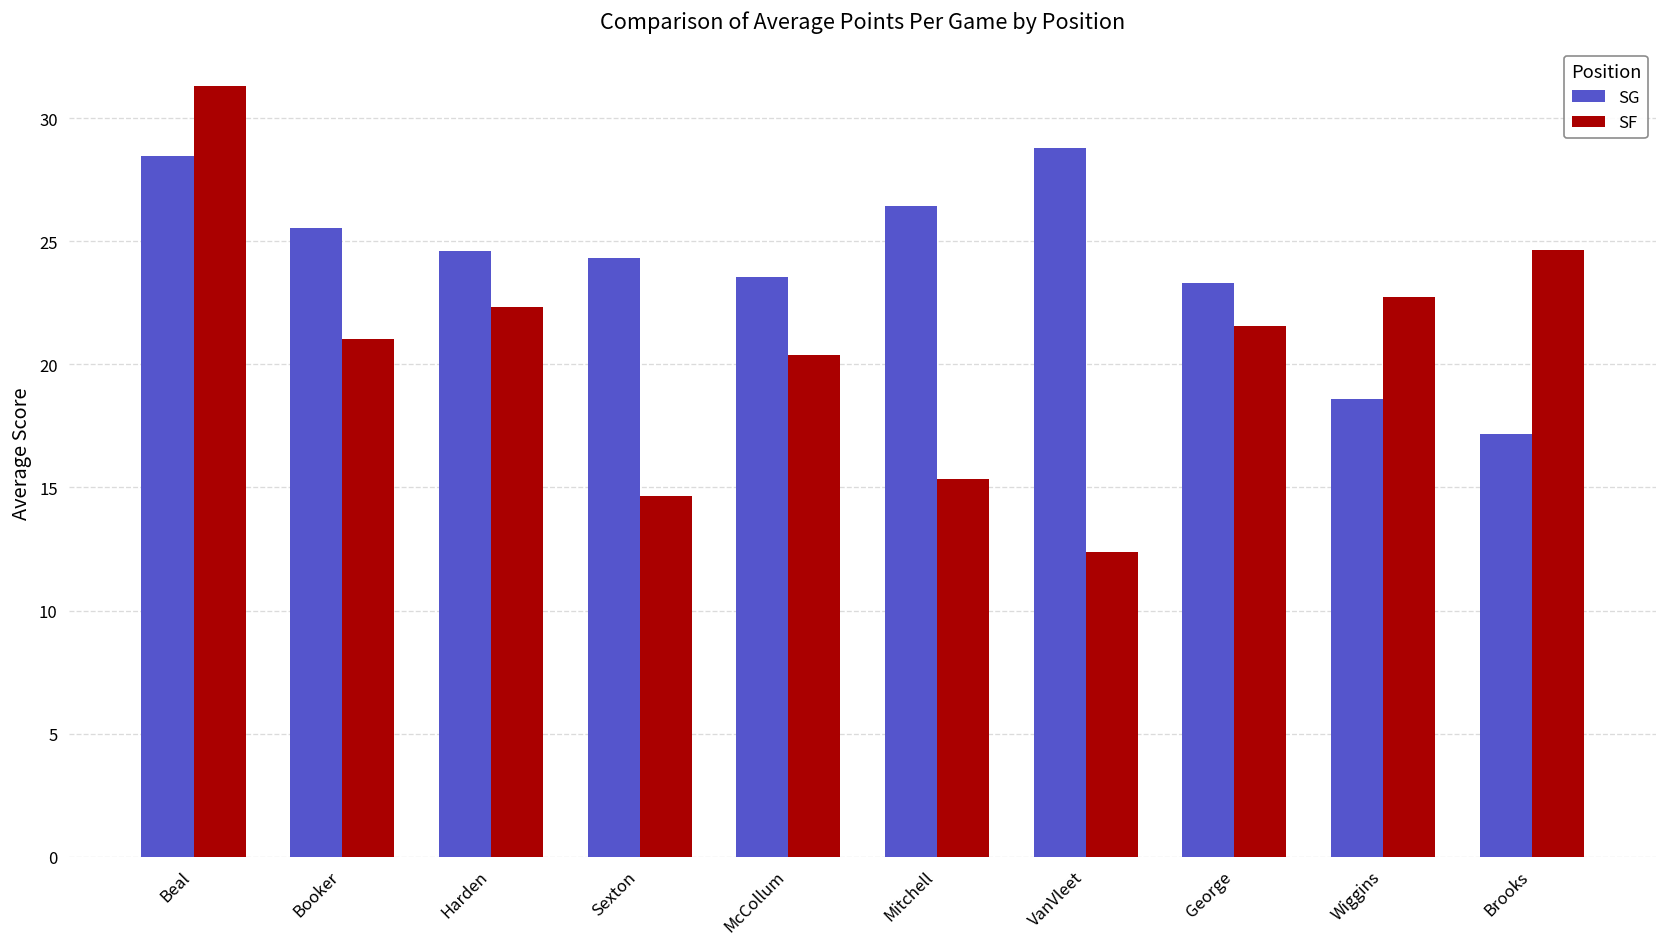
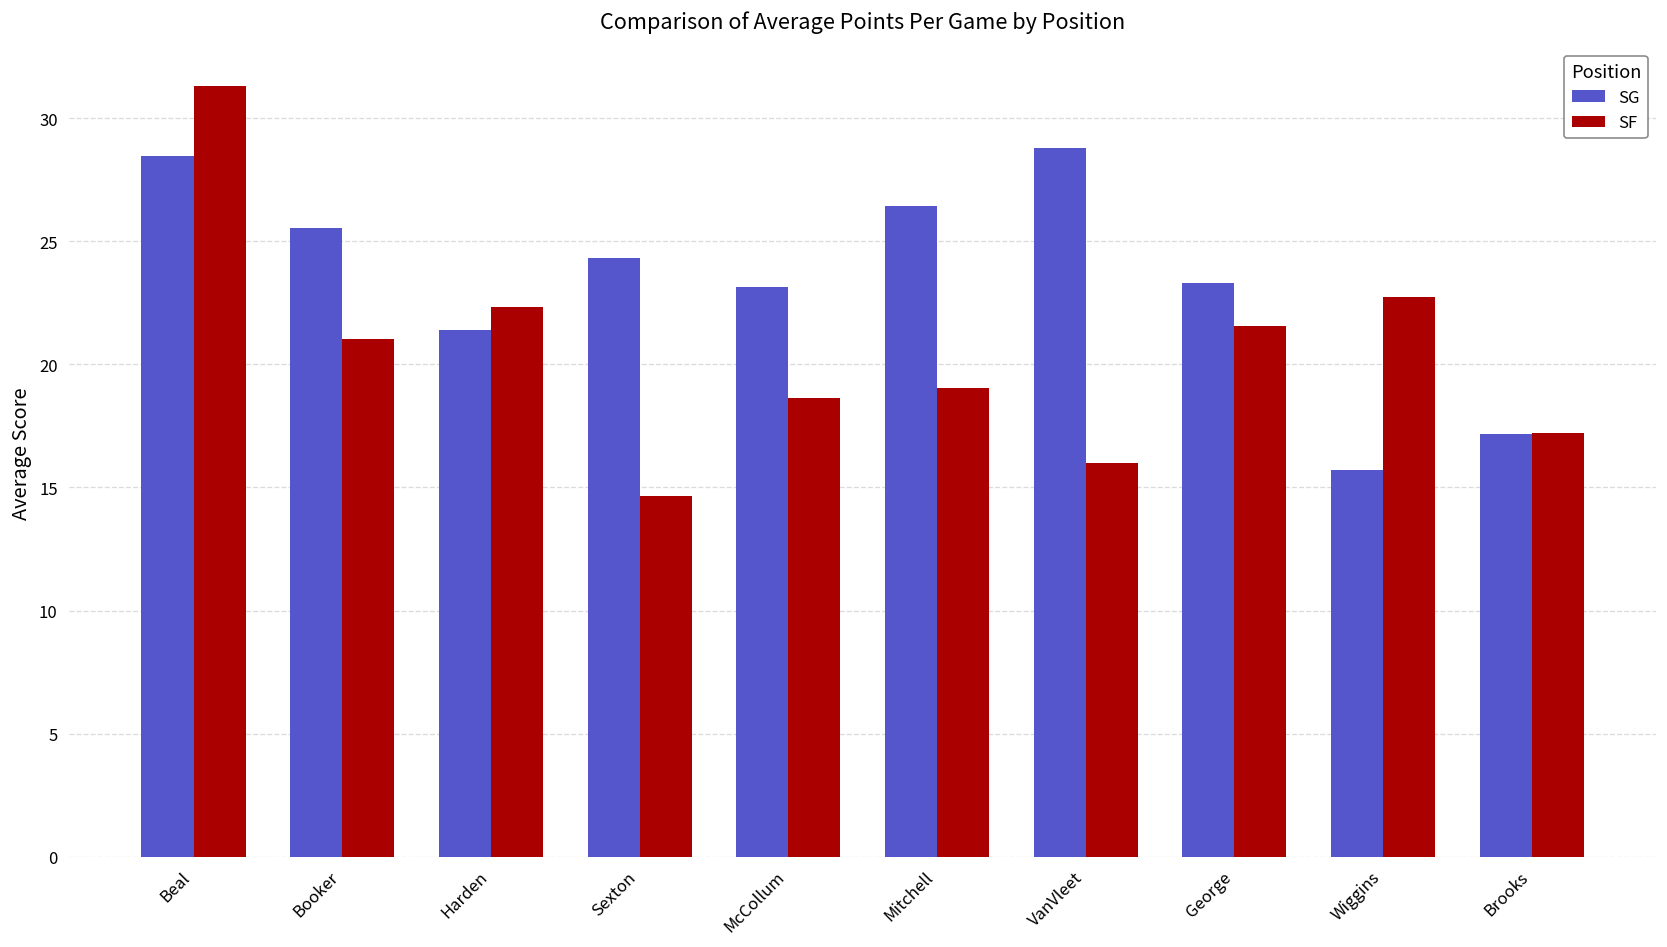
  {
    "SG": {
      "Beal": 28.5,
      "Booker": 25.6,
-     "Harden": 24.6,
+     "Harden": 21.4,
      "Sexton": 24.3,
-     "McCollum": 23.6,
+     "McCollum": 23.1,
      "Mitchell": 26.4,
      "VanVleet": 28.8,
      "George": 23.3,
-     "Wiggins": 18.6,
+     "Wiggins": 15.7,
      "Brooks": 17.2
    },
    "SF": {
      "Beal": 31.3,
      "Booker": 21.0,
      "Harden": 22.4,
      "Sexton": 14.7,
-     "McCollum": 20.4,
-     "Mitchell": 15.4,
-     "VanVleet": 12.4,
+     "McCollum": 18.7,
+     "Mitchell": 19.1,
+     "VanVleet": 16.0,
      "George": 21.6,
      "Wiggins": 22.8,
-     "Brooks": 24.7
+     "Brooks": 17.2
    }
  }
